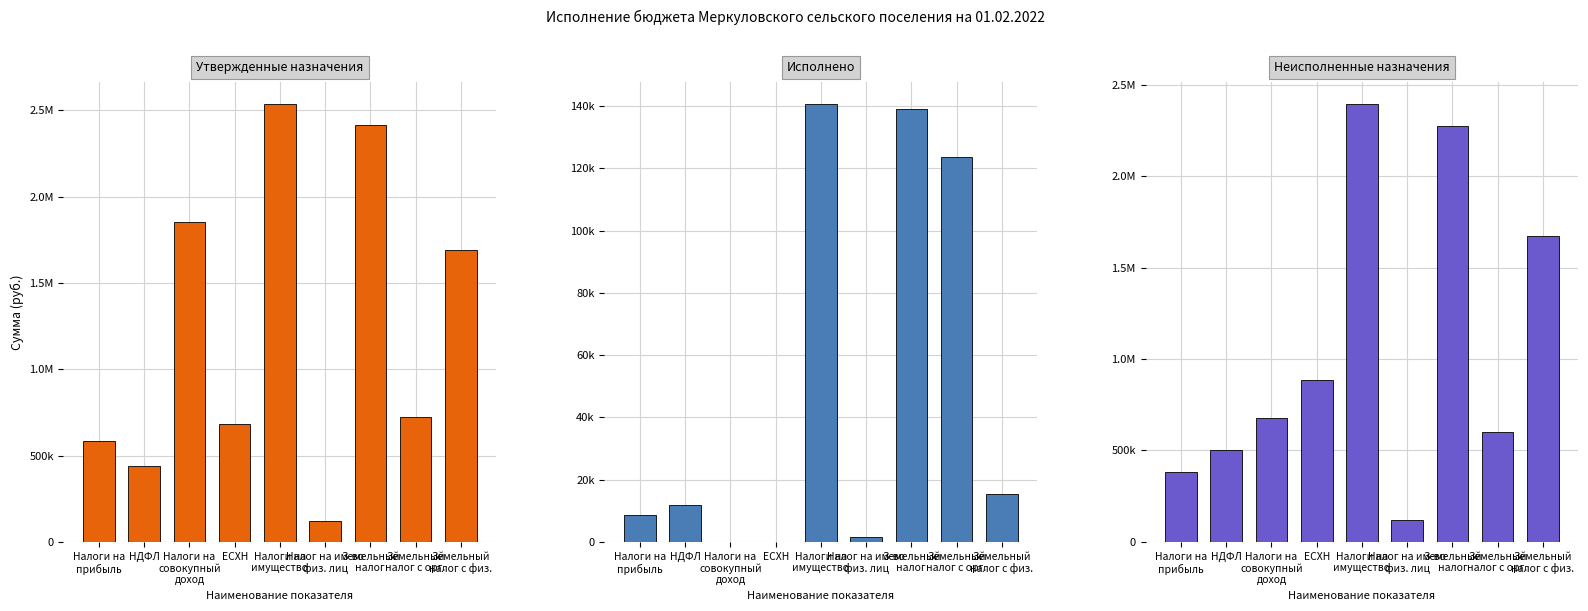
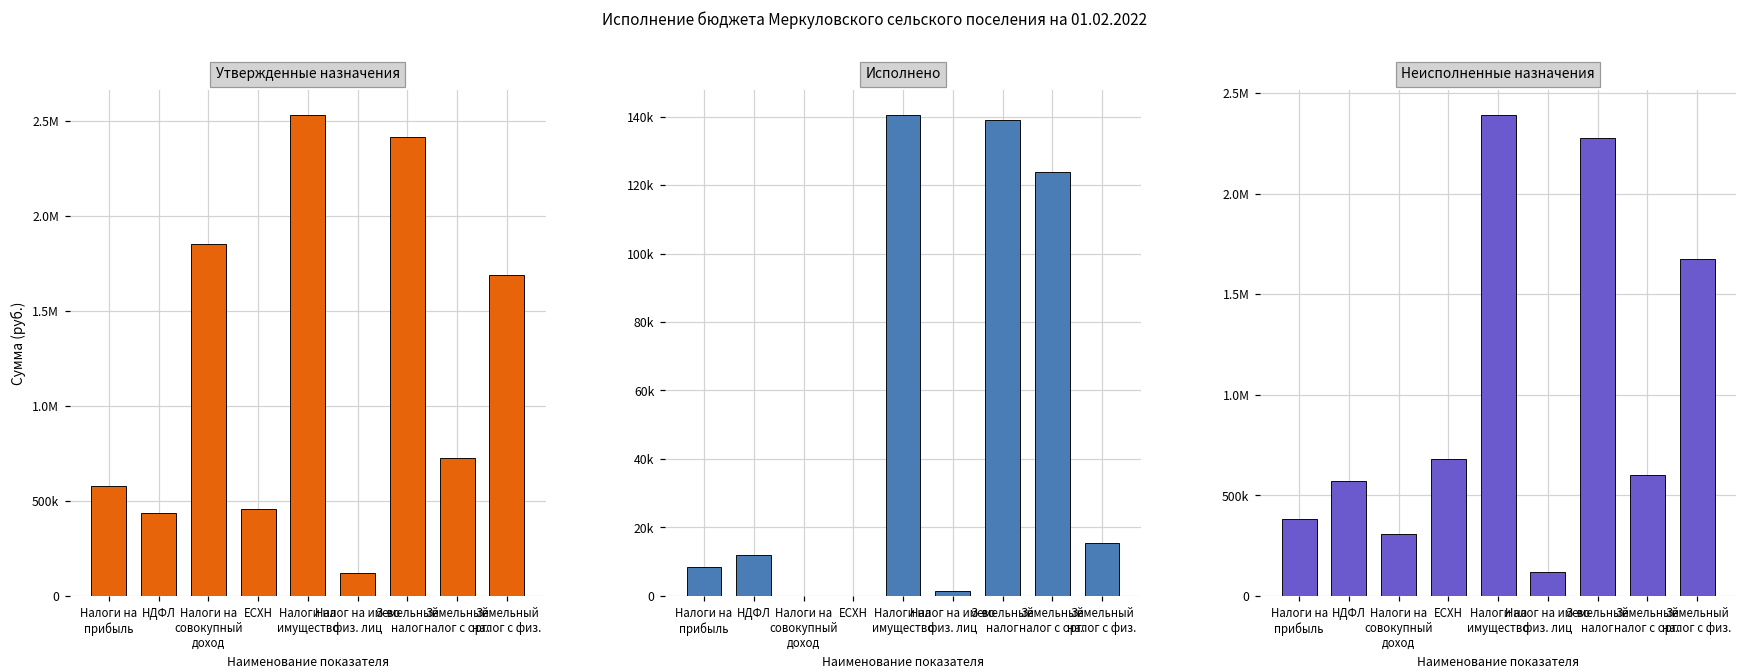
  {
    "Утвержденные назначения": {
      "Налоги на прибыль": 580000,
      "НДФЛ": 440000,
      "Налоги на совокупный доход": 1850000,
-     "ЕСХН": 680000
+     "ЕСХН": 460000
    },
    "Исполнено": {
      "Налоги на прибыль": 9000,
      "НДФЛ": 12000,
      "Налоги на совокупный доход": 0,
      "ЕСХН": 0
    },
    "Неисполненные назначения": {
      "Налоги на прибыль": 380000,
-     "НДФЛ": 500000,
-     "Налоги на совокупный доход": 680000,
-     "ЕСХН": 890000
+     "НДФЛ": 570000,
+     "Налоги на совокупный доход": 310000,
+     "ЕСХН": 680000
    }
  }
